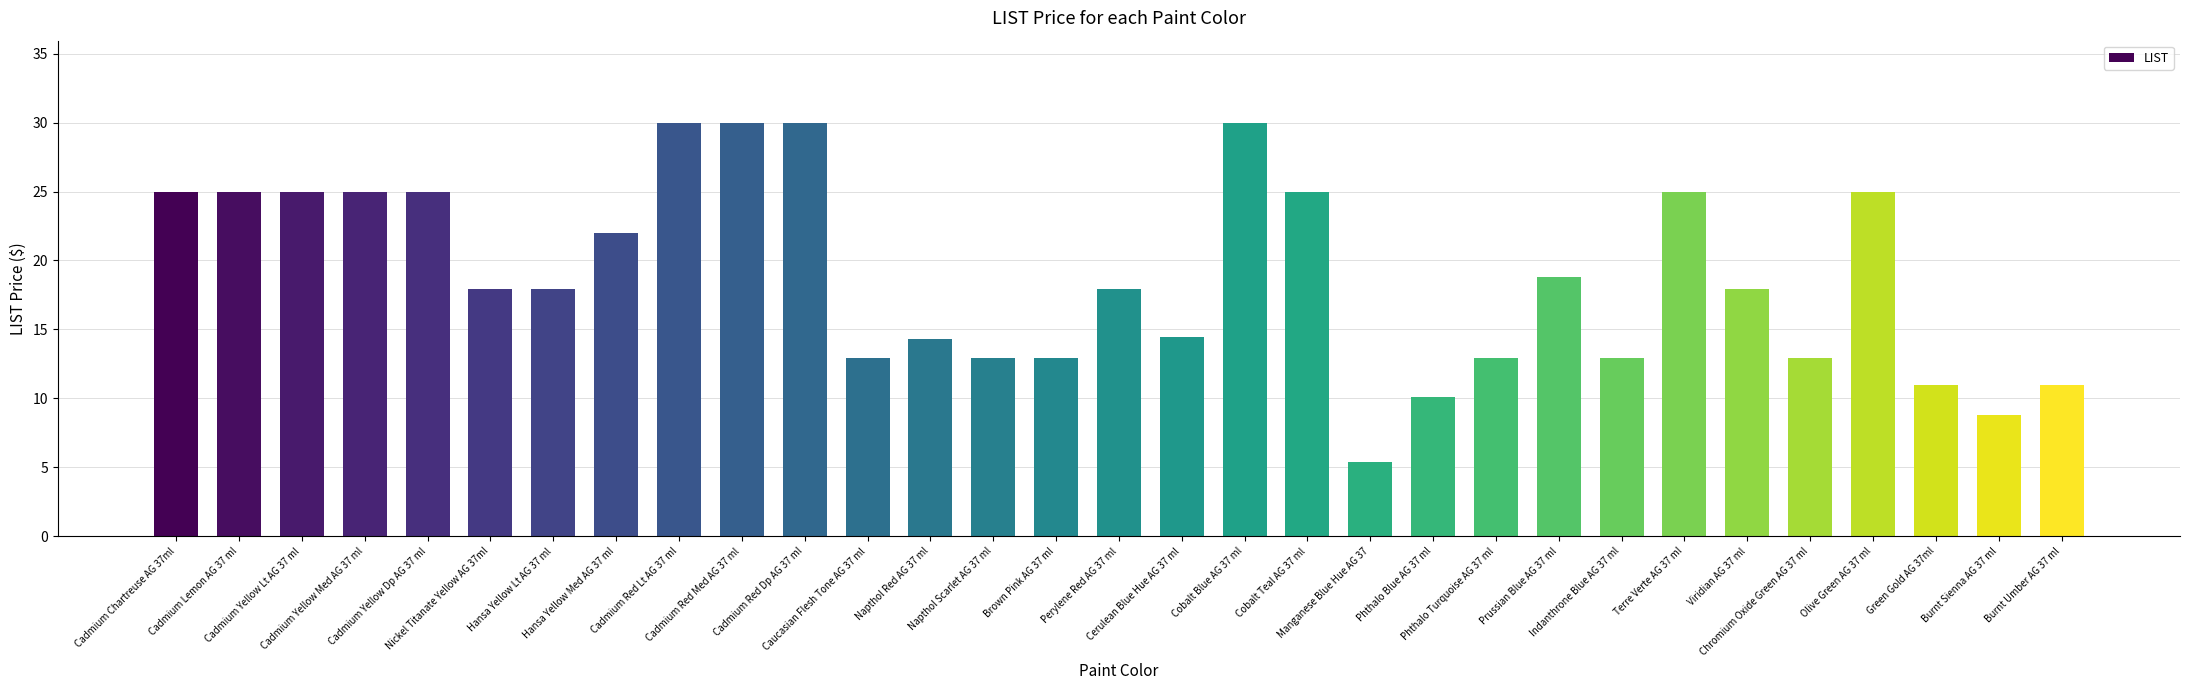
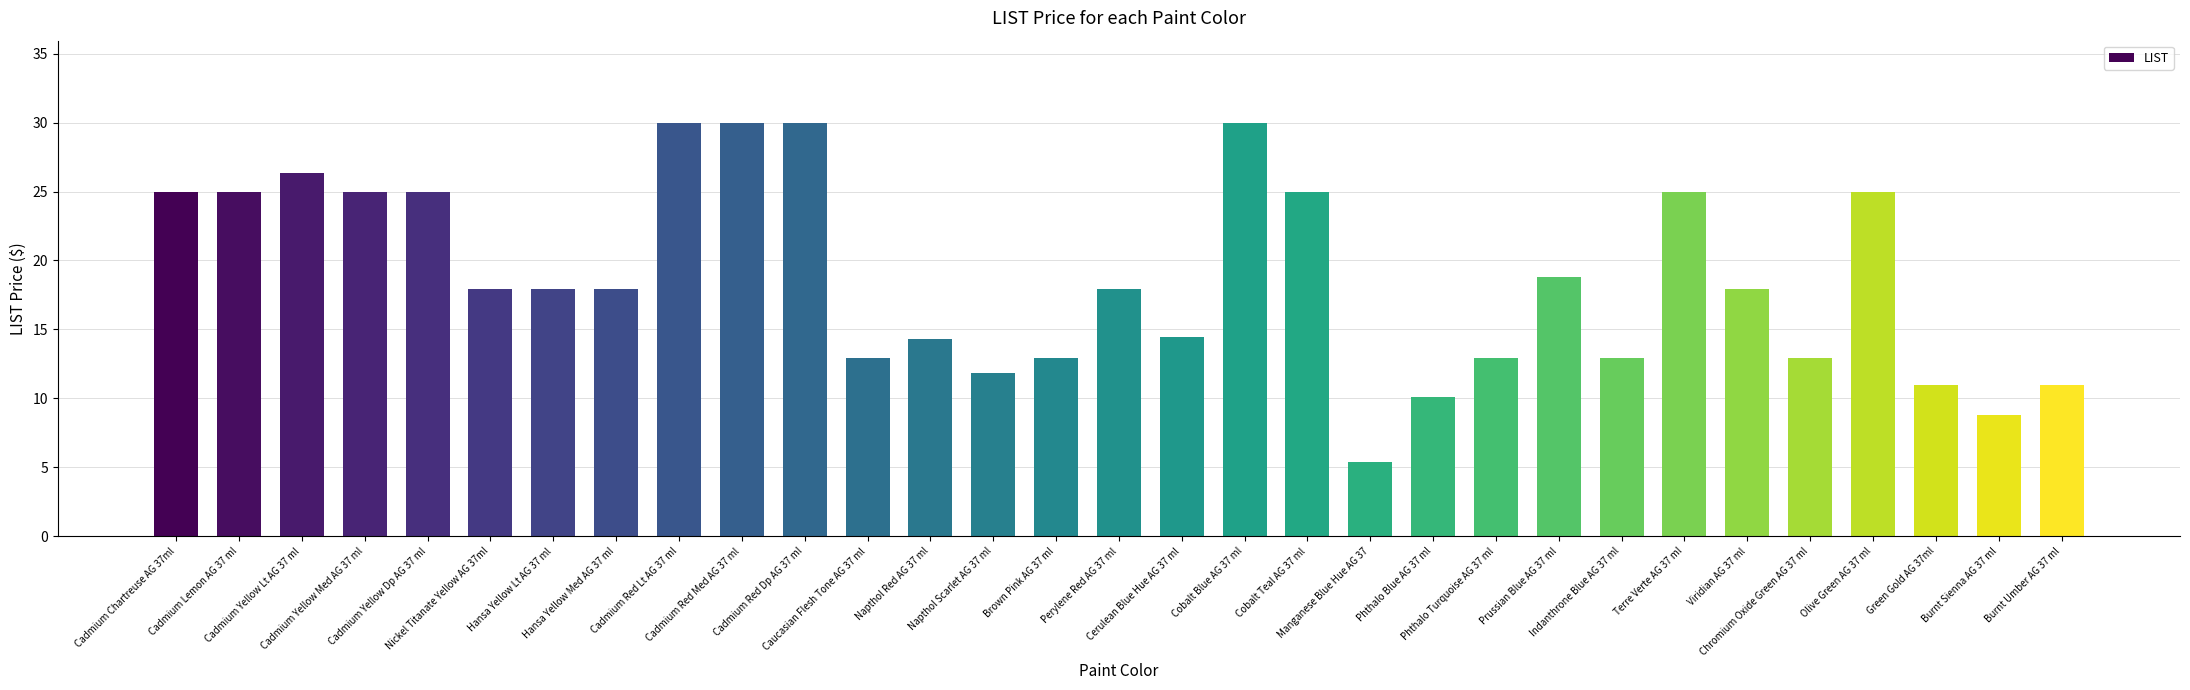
  {
    "Cadmium Chartreuse AG 37ml": 25.0,
    "Cadmium Lemon AG 37 ml": 25.0,
-   "Cadmium Yellow Lt AG 37 ml": 25.0,
+   "Cadmium Yellow Lt AG 37 ml": 26.3,
    "Cadmium Yellow Med AG 37 ml": 25.0,
    "Cadmium Yellow Dp AG 37 ml": 25.0,
    "Nickel Titanate Yellow AG 37ml": 18.0,
    "Hansa Yellow Lt AG 37 ml": 18.0,
-   "Hansa Yellow Med AG 37 ml": 22.0,
+   "Hansa Yellow Med AG 37 ml": 18.0,
    "Cadmium Red Lt AG 37 ml": 30.0,
    "Cadmium Red Med AG 37 ml": 30.0,
    "Cadmium Red Dp AG 37 ml": 30.0,
    "Caucasian Flesh Tone AG 37 ml": 13.0,
    "Napthol Red AG 37 ml": 14.3,
-   "Napthol Scarlet AG 37 ml": 13.0,
+   "Napthol Scarlet AG 37 ml": 11.9,
    "Brown Pink AG 37 ml": 13.0,
    "Perylene Red AG 37 ml": 18.0,
    "Cerulean Blue Hue AG 37 ml": 14.4,
    "Cobalt Blue AG 37 ml": 30.0,
    "Cobalt Teal AG 37 ml": 25.0,
    "Manganese Blue Hue AG 37": 5.4,
    "Phthalo Blue AG 37 ml": 10.1,
    "Phthalo Turquoise AG 37 ml": 13.0,
    "Prussian Blue AG 37 ml": 18.8,
    "Indanthrone Blue AG 37 ml": 13.0,
    "Terre Verte AG 37 ml": 25.0,
    "Viridian AG 37 ml": 18.0,
    "Chromium Oxide Green AG 37 ml": 13.0,
    "Olive Green AG 37 ml": 25.0,
    "Green Gold AG 37ml": 11.0,
    "Burnt Sienna AG 37 ml": 8.8,
    "Burnt Umber AG 37 ml": 11.0
  }
